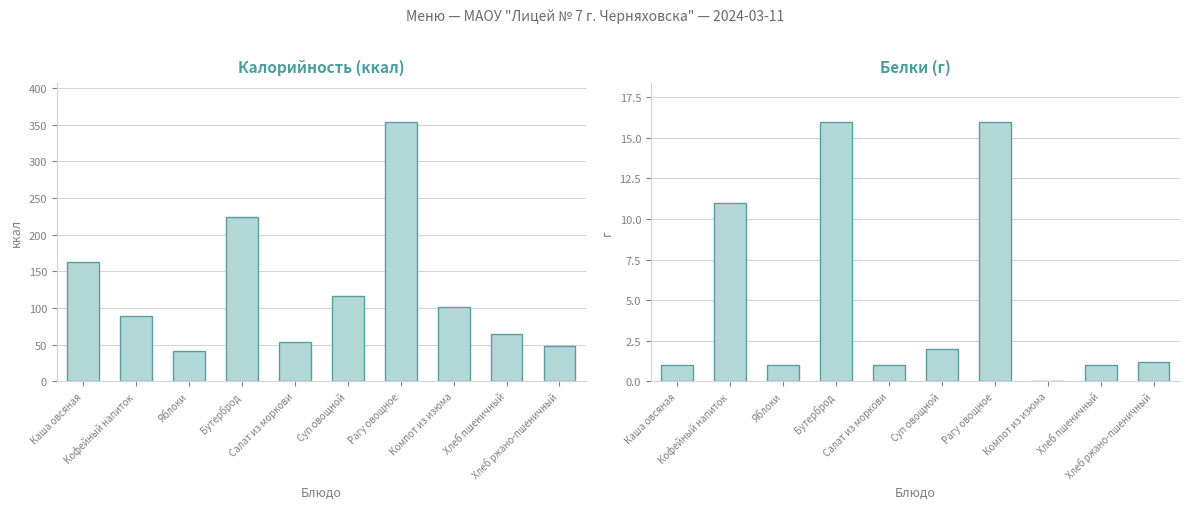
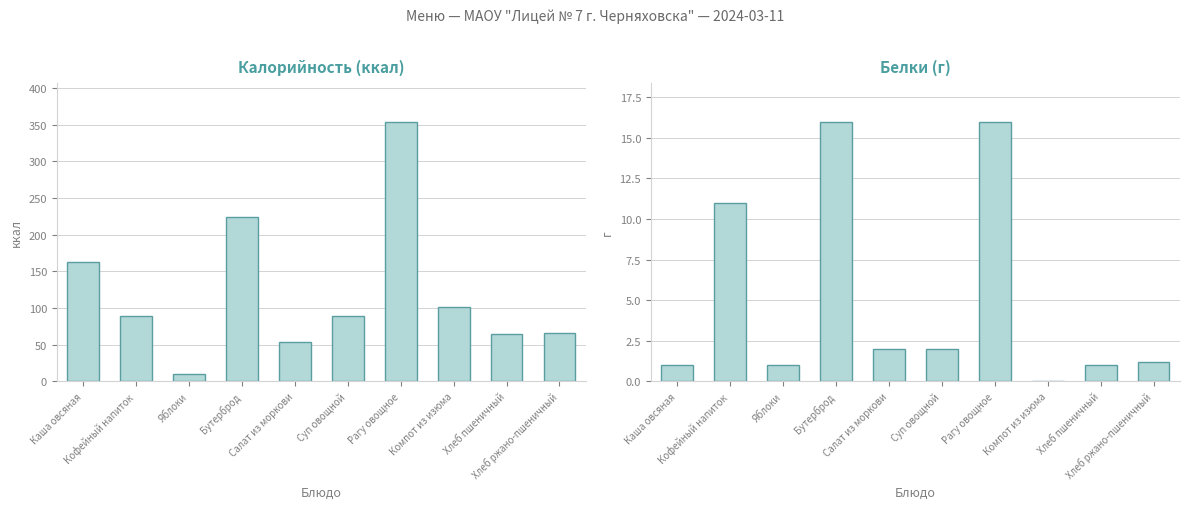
  {
    "Калорийность (ккал)": {
      "Каша овсяная": 160,
      "Кофейный напиток": 90,
-     "Яблоки": 40,
+     "Яблоки": 10,
      "Бутерброд": 220,
      "Салат из моркови": 50,
-     "Суп овощной": 120,
+     "Суп овощной": 90,
      "Рагу овощное": 350,
      "Компот из изюма": 100,
      "Хлеб пшеничный": 70,
-     "Хлеб ржано-пшеничный": 50
+     "Хлеб ржано-пшеничный": 70
    },
    "Белки (г)": {
      "Каша овсяная": 1,
      "Кофейный напиток": 11,
      "Яблоки": 1,
      "Бутерброд": 16,
-     "Салат из моркови": 1,
+     "Салат из моркови": 2,
      "Суп овощной": 2,
      "Рагу овощное": 16,
      "Компот из изюма": 0,
      "Хлеб пшеничный": 1,
      "Хлеб ржано-пшеничный": 1.2
    }
  }
